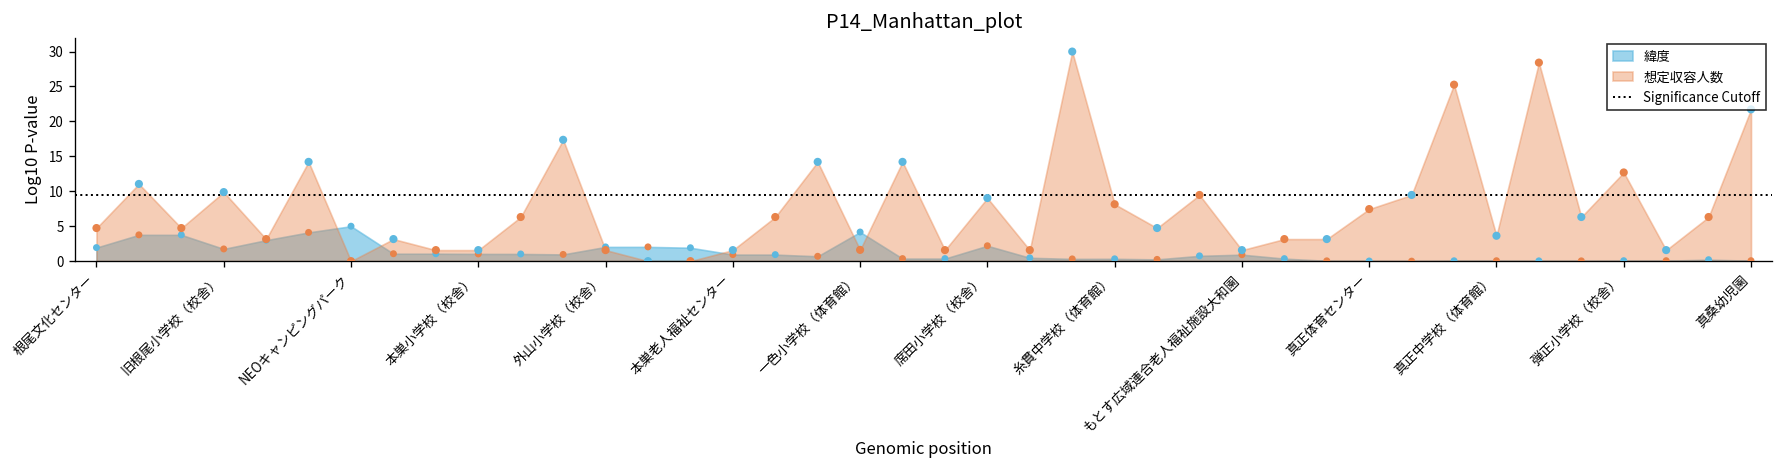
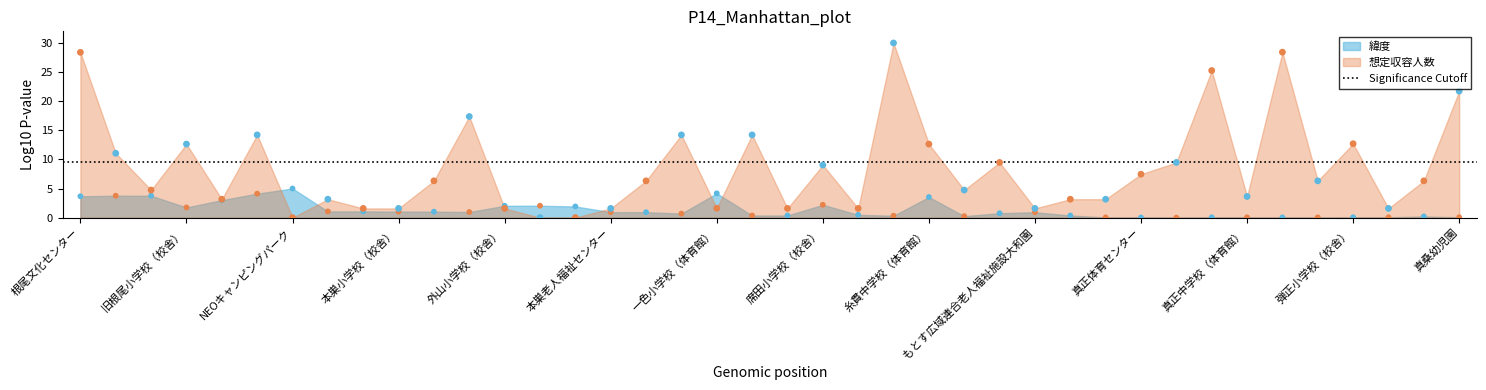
  {
    "緯度": {
-     "根尾文化センター": 2,
+     "根尾文化センター": 4,
      "旧根尾小学校（校舎）": 2,
      "NEOキャンピングパーク": 5,
      "本巣小学校（校舎）": 1,
      "外山小学校（校舎）": 2,
      "本巣老人福祉センター": 1,
      "一色小学校（体育館）": 4,
      "席田小学校（校舎）": 2,
-     "糸貫中学校（体育館）": 0,
+     "糸貫中学校（体育館）": 4,
      "もとす広域連合老人福祉施設大和園": 1
    },
    "想定収容人数": {
-     "根尾文化センター": 5,
-     "旧根尾小学校（校舎）": 10,
+     "根尾文化センター": 28,
+     "旧根尾小学校（校舎）": 13,
      "NEOキャンピングパーク": 0,
      "本巣小学校（校舎）": 2,
      "外山小学校（校舎）": 2,
      "本巣老人福祉センター": 2,
      "一色小学校（体育館）": 2,
      "席田小学校（校舎）": 9,
-     "糸貫中学校（体育館）": 8,
+     "糸貫中学校（体育館）": 13,
      "もとす広域連合老人福祉施設大和園": 2,
      "真正体育センター": 7,
      "真正中学校（体育館）": 4,
      "弾正小学校（校舎）": 13,
      "真桑幼児園": 22
    }
  }
